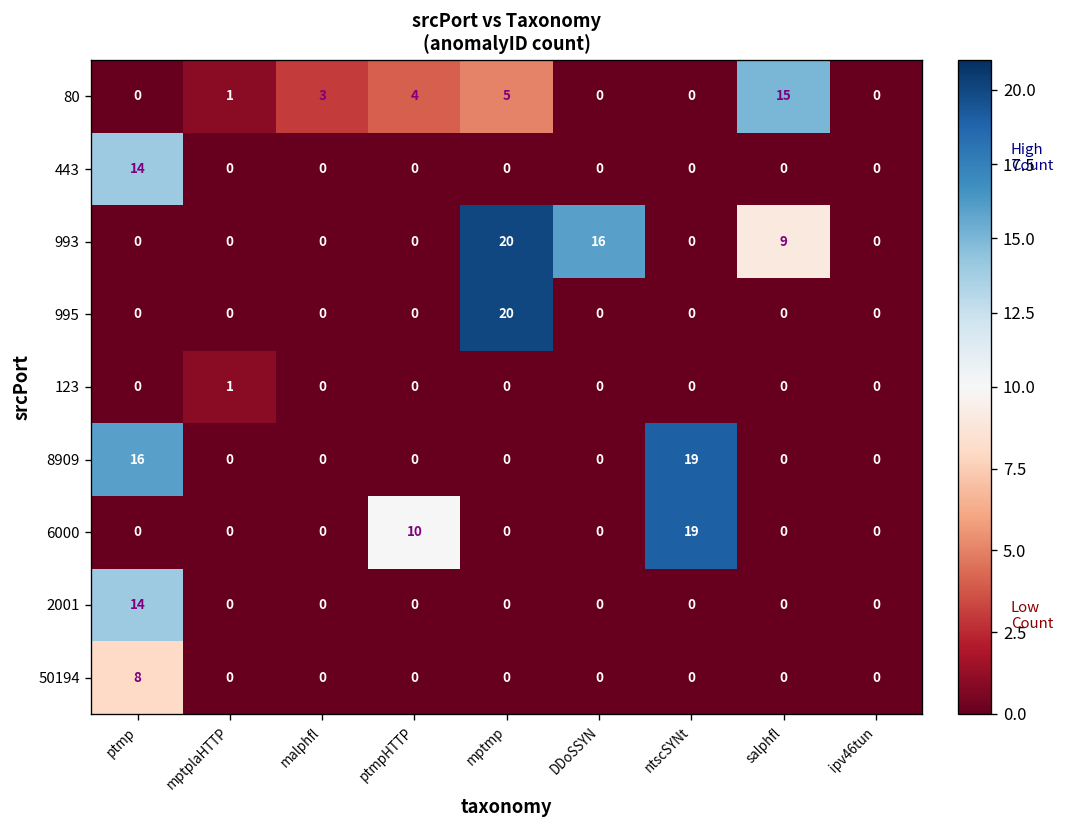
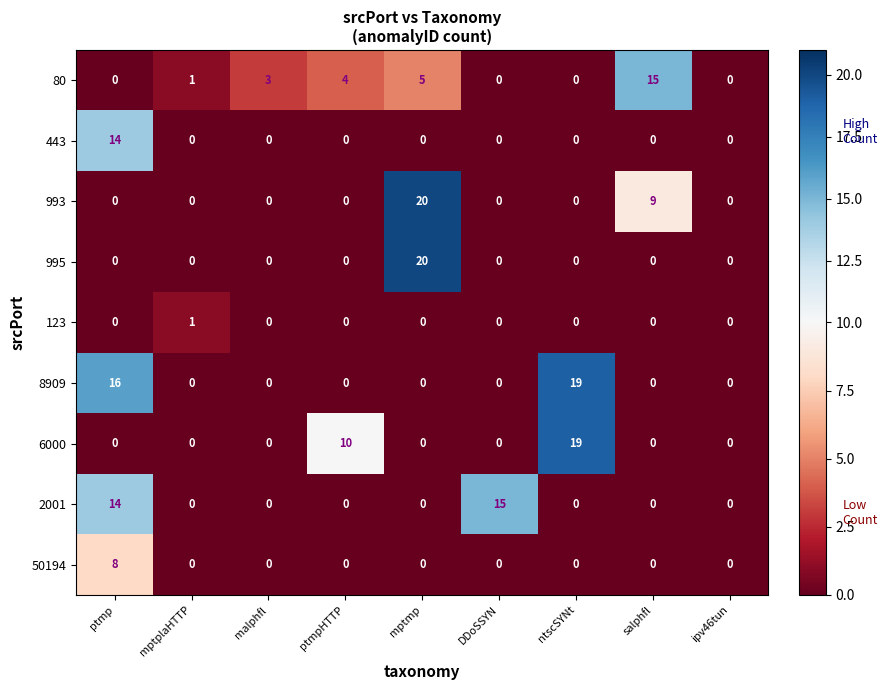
  {
    "80": {
      "ptmp": 0,
      "mptplaHTTP": 1,
      "malphfl": 3,
      "ptmpHTTP": 4,
      "mptmp": 5,
      "DDoSSYN": 0,
      "ntscSYNt": 0,
      "salphfl": 15,
      "ipv46tun": 0
    },
    "443": {
      "ptmp": 14,
      "mptplaHTTP": 0,
      "malphfl": 0,
      "ptmpHTTP": 0,
      "mptmp": 0,
      "DDoSSYN": 0,
      "ntscSYNt": 0,
      "salphfl": 0,
      "ipv46tun": 0
    },
    "993": {
      "ptmp": 0,
      "mptplaHTTP": 0,
      "malphfl": 0,
      "ptmpHTTP": 0,
      "mptmp": 20,
-     "DDoSSYN": 16,
+     "DDoSSYN": 0,
      "ntscSYNt": 0,
      "salphfl": 9,
      "ipv46tun": 0
    },
    "995": {
      "ptmp": 0,
      "mptplaHTTP": 0,
      "malphfl": 0,
      "ptmpHTTP": 0,
      "mptmp": 20,
      "DDoSSYN": 0,
      "ntscSYNt": 0,
      "salphfl": 0,
      "ipv46tun": 0
    },
    "123": {
      "ptmp": 0,
      "mptplaHTTP": 1,
      "malphfl": 0,
      "ptmpHTTP": 0,
      "mptmp": 0,
      "DDoSSYN": 0,
      "ntscSYNt": 0,
      "salphfl": 0,
      "ipv46tun": 0
    },
    "8909": {
      "ptmp": 16,
      "mptplaHTTP": 0,
      "malphfl": 0,
      "ptmpHTTP": 0,
      "mptmp": 0,
      "DDoSSYN": 0,
      "ntscSYNt": 19,
      "salphfl": 0,
      "ipv46tun": 0
    },
    "6000": {
      "ptmp": 0,
      "mptplaHTTP": 0,
      "malphfl": 0,
      "ptmpHTTP": 10,
      "mptmp": 0,
      "DDoSSYN": 0,
      "ntscSYNt": 19,
      "salphfl": 0,
      "ipv46tun": 0
    },
    "2001": {
      "ptmp": 14,
      "mptplaHTTP": 0,
      "malphfl": 0,
      "ptmpHTTP": 0,
      "mptmp": 0,
-     "DDoSSYN": 0,
+     "DDoSSYN": 15,
      "ntscSYNt": 0,
      "salphfl": 0,
      "ipv46tun": 0
    },
    "50194": {
      "ptmp": 8,
      "mptplaHTTP": 0,
      "malphfl": 0,
      "ptmpHTTP": 0,
      "mptmp": 0,
      "DDoSSYN": 0,
      "ntscSYNt": 0,
      "salphfl": 0,
      "ipv46tun": 0
    }
  }
